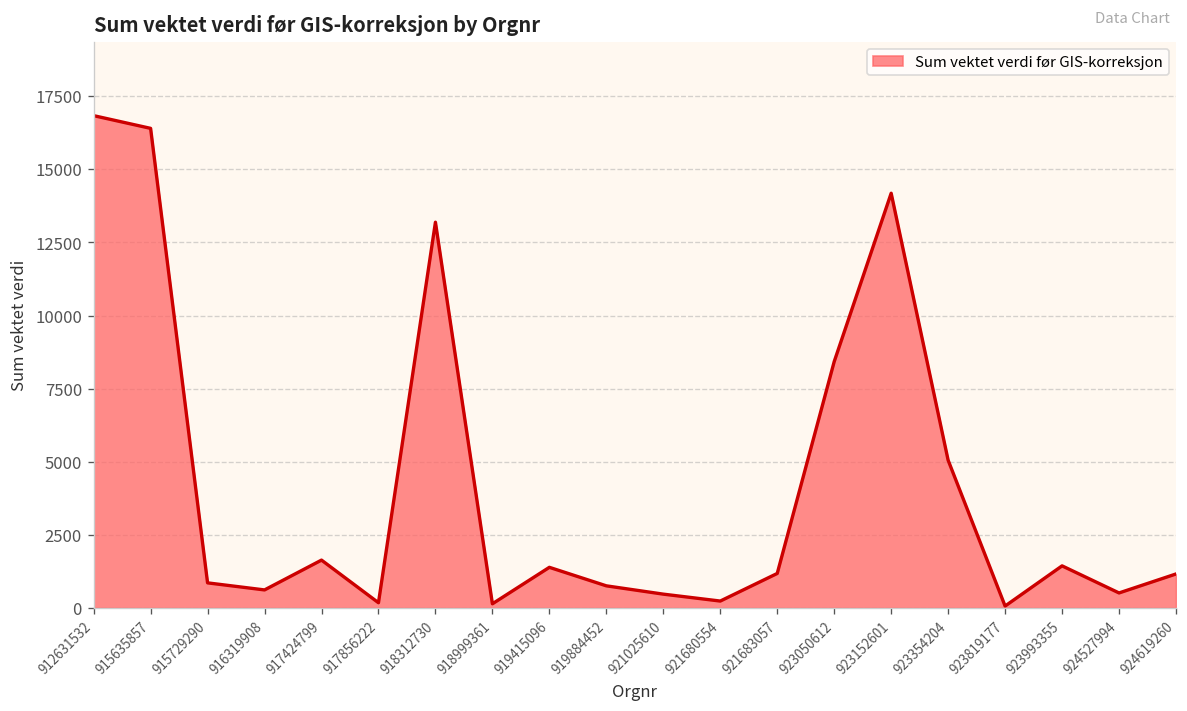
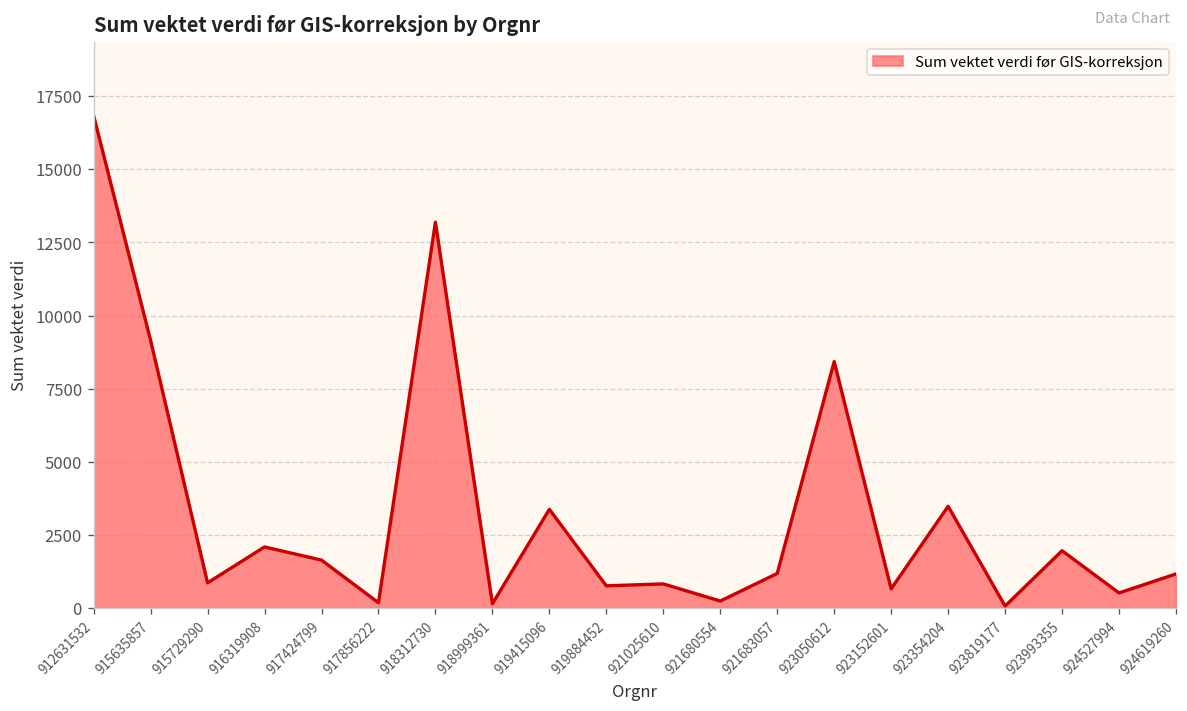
  {
    "912631532": 16800,
-   "915635857": 16400,
+   "915635857": 9100,
    "915729290": 900,
-   "916319908": 600,
+   "916319908": 2100,
    "917424799": 1600,
    "917856222": 200,
    "918312730": 13200,
    "918999361": 100,
-   "919415096": 1400,
+   "919415096": 3400,
    "919884452": 800,
-   "921025610": 500,
+   "921025610": 800,
    "921680554": 200,
    "921683057": 1200,
    "923050612": 8400,
-   "923152601": 14200,
-   "923354204": 5000,
+   "923152601": 700,
+   "923354204": 3500,
    "923819177": 100,
-   "923993355": 1400,
+   "923993355": 2000,
    "924527994": 500,
    "924619260": 1200
  }
